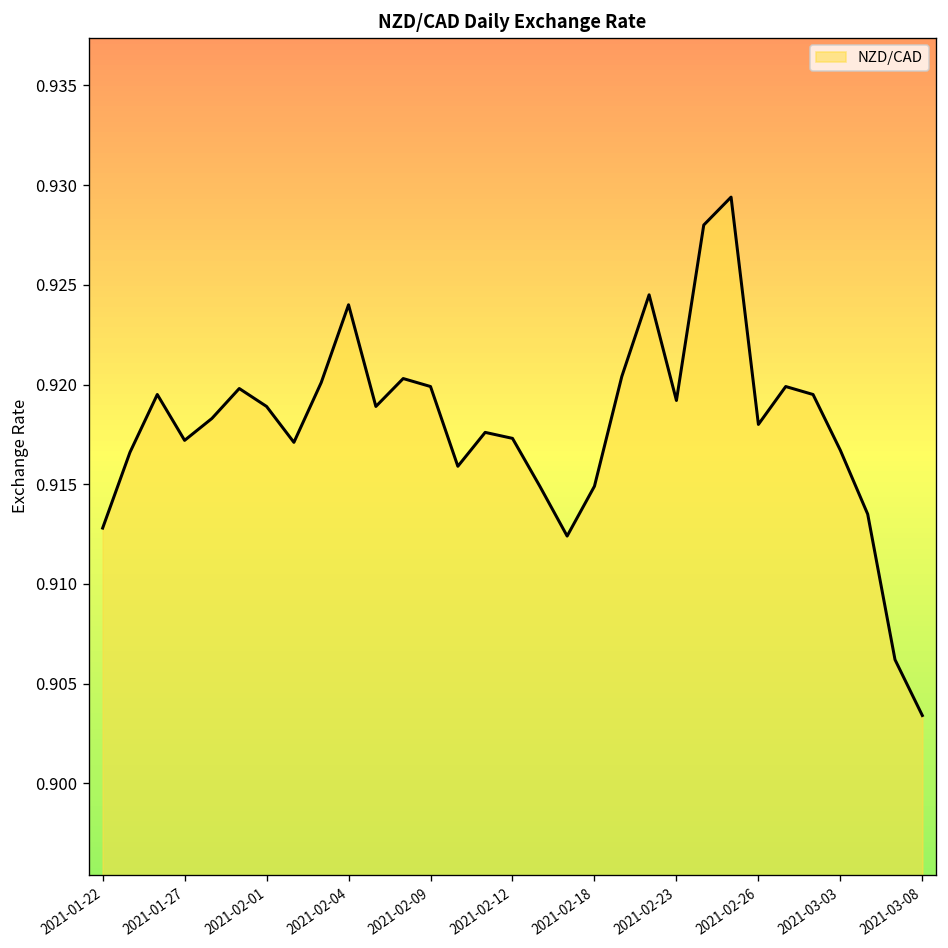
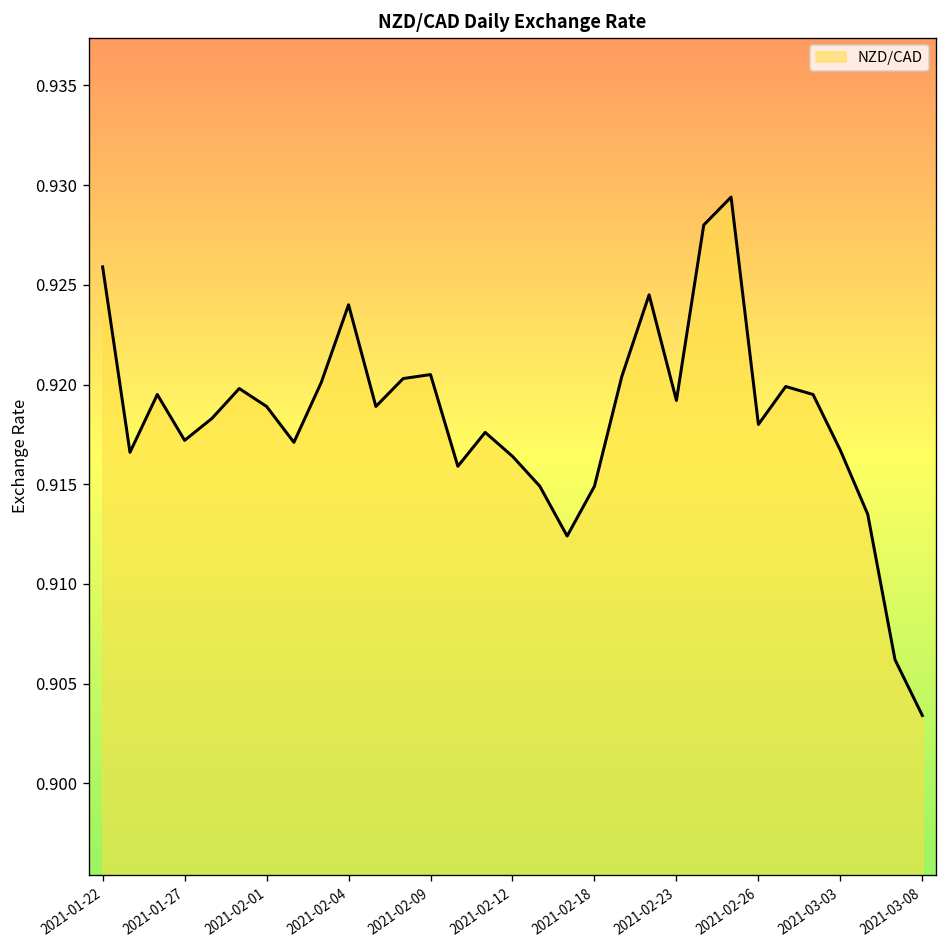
  {
-   "2021-01-22": 0.9128,
+   "2021-01-22": 0.9259,
    "2021-01-27": 0.9172,
    "2021-02-01": 0.9189,
    "2021-02-04": 0.9240,
-   "2021-02-09": 0.9199,
-   "2021-02-12": 0.9173,
+   "2021-02-09": 0.9205,
+   "2021-02-12": 0.9164,
    "2021-02-18": 0.9149,
    "2021-02-23": 0.9192,
    "2021-02-26": 0.9180,
    "2021-03-03": 0.9167,
    "2021-03-08": 0.9034
  }
